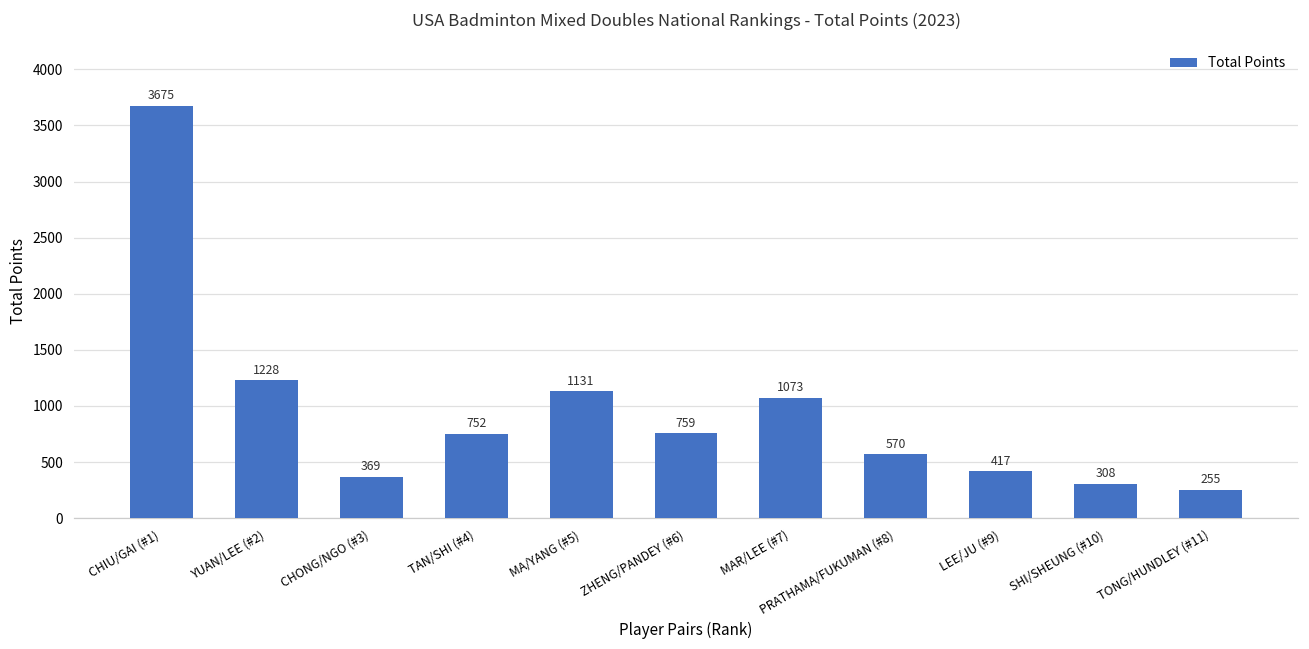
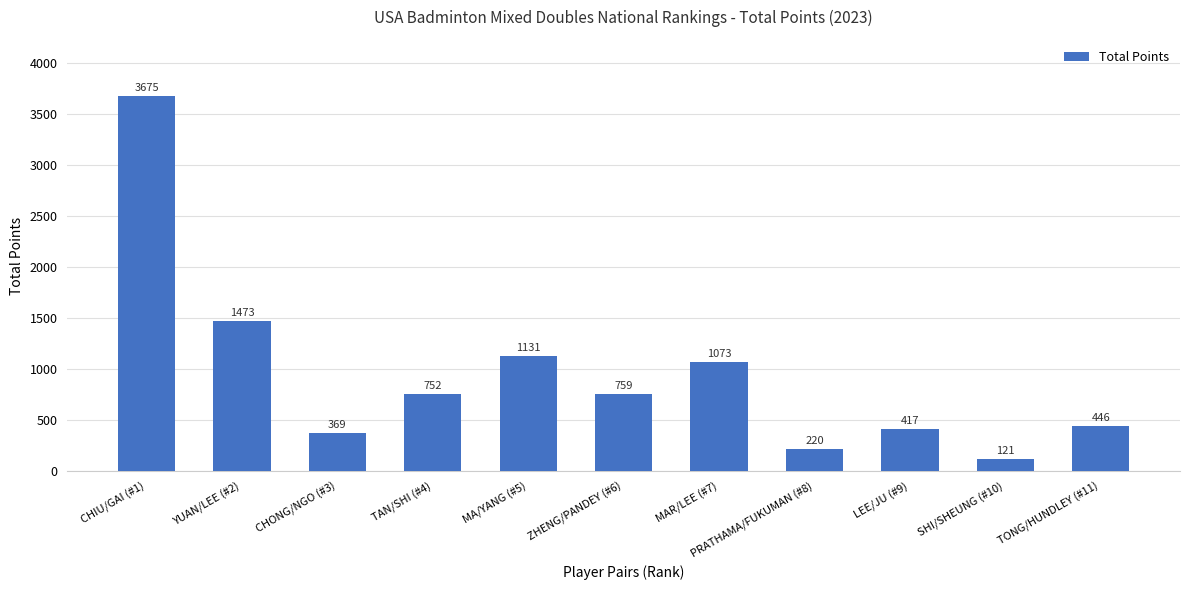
  {
    "CHIU/GAI (#1)": 3675,
-   "YUAN/LEE (#2)": 1228,
+   "YUAN/LEE (#2)": 1473,
    "CHONG/NGO (#3)": 369,
    "TAN/SHI (#4)": 752,
    "MA/YANG (#5)": 1131,
    "ZHENG/PANDEY (#6)": 759,
    "MAR/LEE (#7)": 1073,
-   "PRATHAMA/FUKUMAN (#8)": 570,
+   "PRATHAMA/FUKUMAN (#8)": 220,
    "LEE/JU (#9)": 417,
-   "SHI/SHEUNG (#10)": 308,
-   "TONG/HUNDLEY (#11)": 255
+   "SHI/SHEUNG (#10)": 121,
+   "TONG/HUNDLEY (#11)": 446
  }
